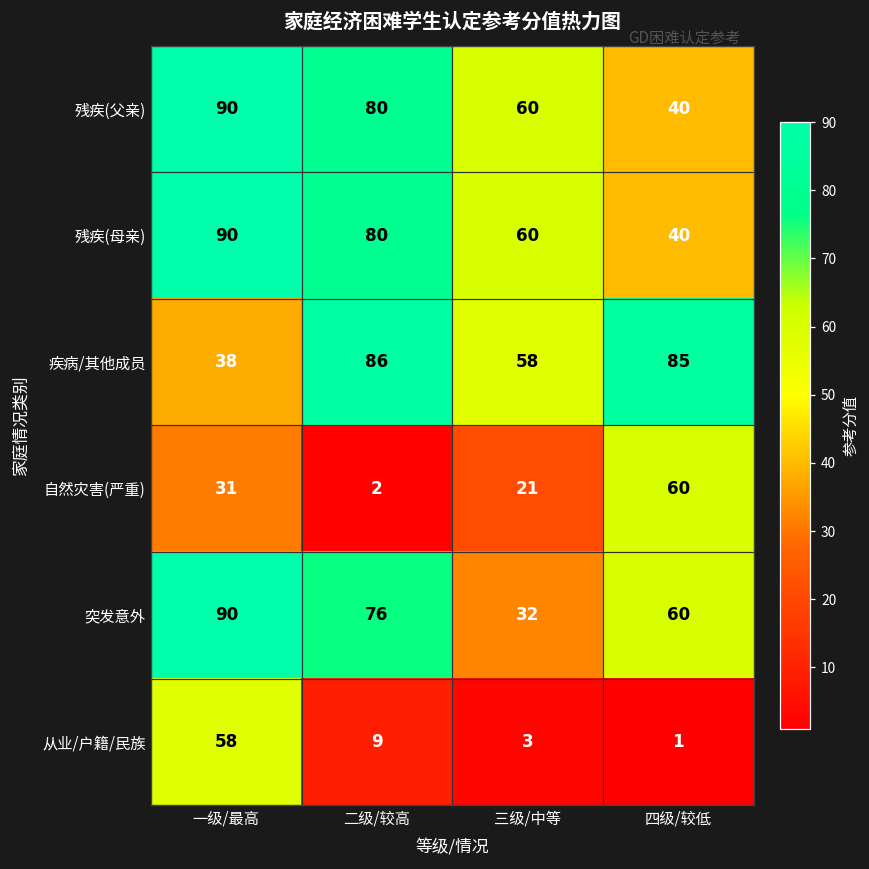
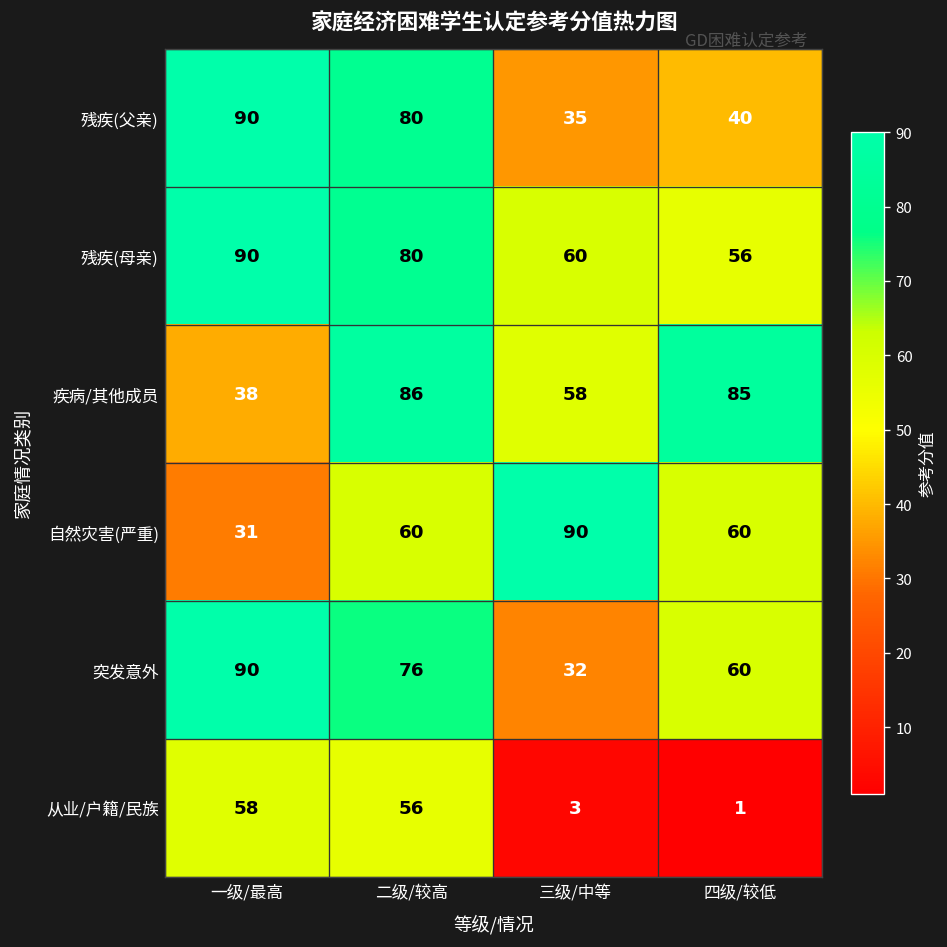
  {
    "残疾(父亲)": {
      "一级/最高": 90,
      "二级/较高": 80,
-     "三级/中等": 60,
+     "三级/中等": 35,
      "四级/较低": 40
    },
    "残疾(母亲)": {
      "一级/最高": 90,
      "二级/较高": 80,
      "三级/中等": 60,
-     "四级/较低": 40
+     "四级/较低": 56
    },
    "疾病/其他成员": {
      "一级/最高": 38,
      "二级/较高": 86,
      "三级/中等": 58,
      "四级/较低": 85
    },
    "自然灾害(严重)": {
      "一级/最高": 31,
-     "二级/较高": 2,
-     "三级/中等": 21,
+     "二级/较高": 60,
+     "三级/中等": 90,
      "四级/较低": 60
    },
    "突发意外": {
      "一级/最高": 90,
      "二级/较高": 76,
      "三级/中等": 32,
      "四级/较低": 60
    },
    "从业/户籍/民族": {
      "一级/最高": 58,
-     "二级/较高": 9,
+     "二级/较高": 56,
      "三级/中等": 3,
      "四级/较低": 1
    }
  }
